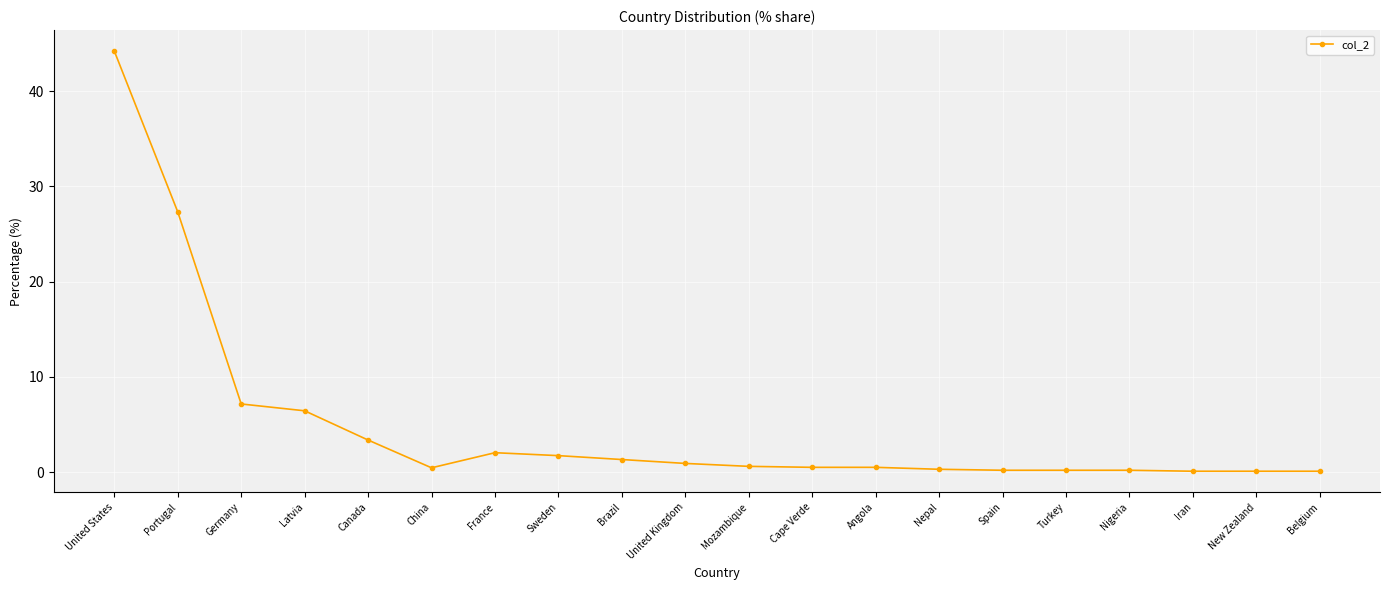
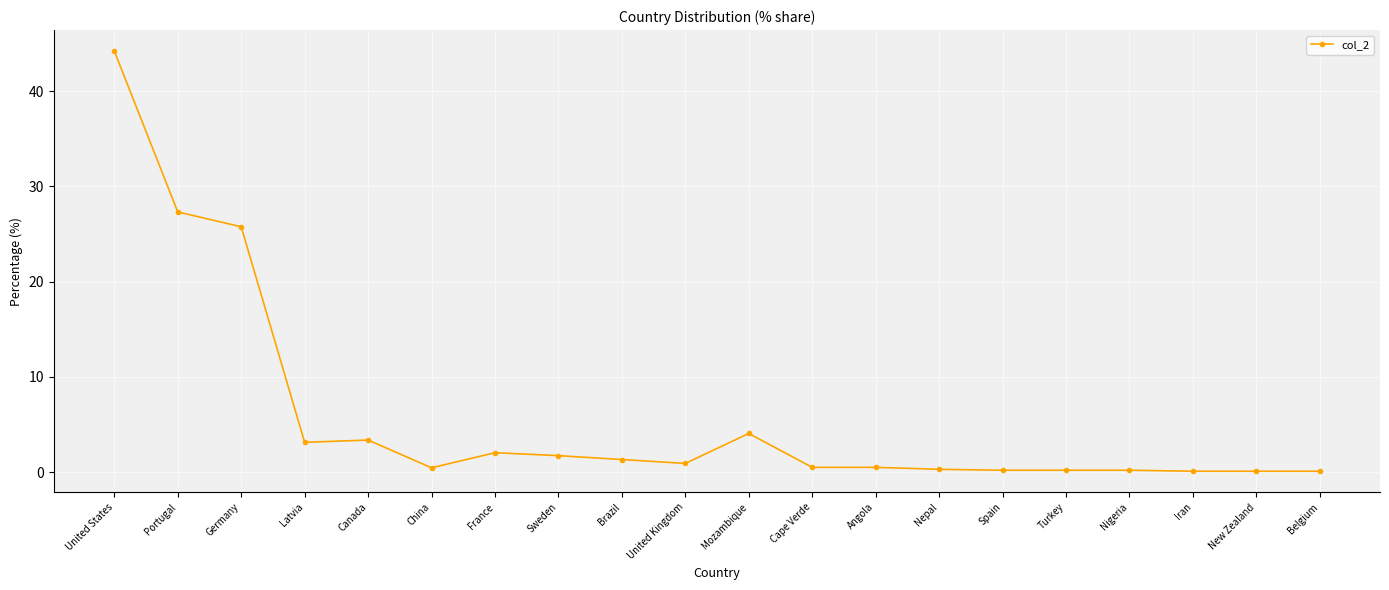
  {
    "United States": 44,
    "Portugal": 27,
-   "Germany": 7,
-   "Latvia": 6,
+   "Germany": 26,
+   "Latvia": 3,
    "Canada": 3,
    "China": 0,
    "France": 2,
    "Sweden": 2,
    "Brazil": 1,
    "United Kingdom": 1,
-   "Mozambique": 1,
+   "Mozambique": 4,
    "Cape Verde": 1,
    "Angola": 1,
    "Nepal": 0,
    "Spain": 0,
    "Turkey": 0,
    "Nigeria": 0,
    "Iran": 0,
    "New Zealand": 0,
    "Belgium": 0
  }
